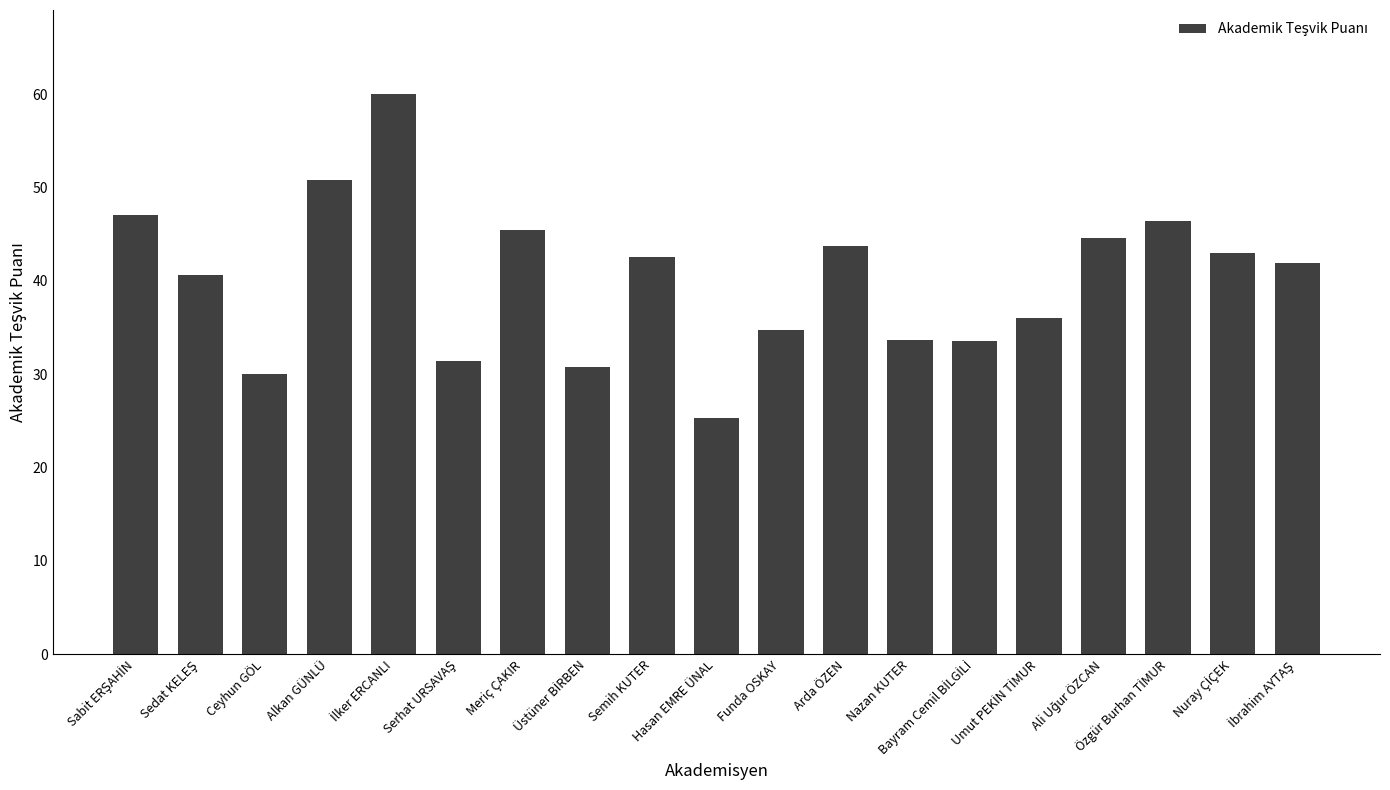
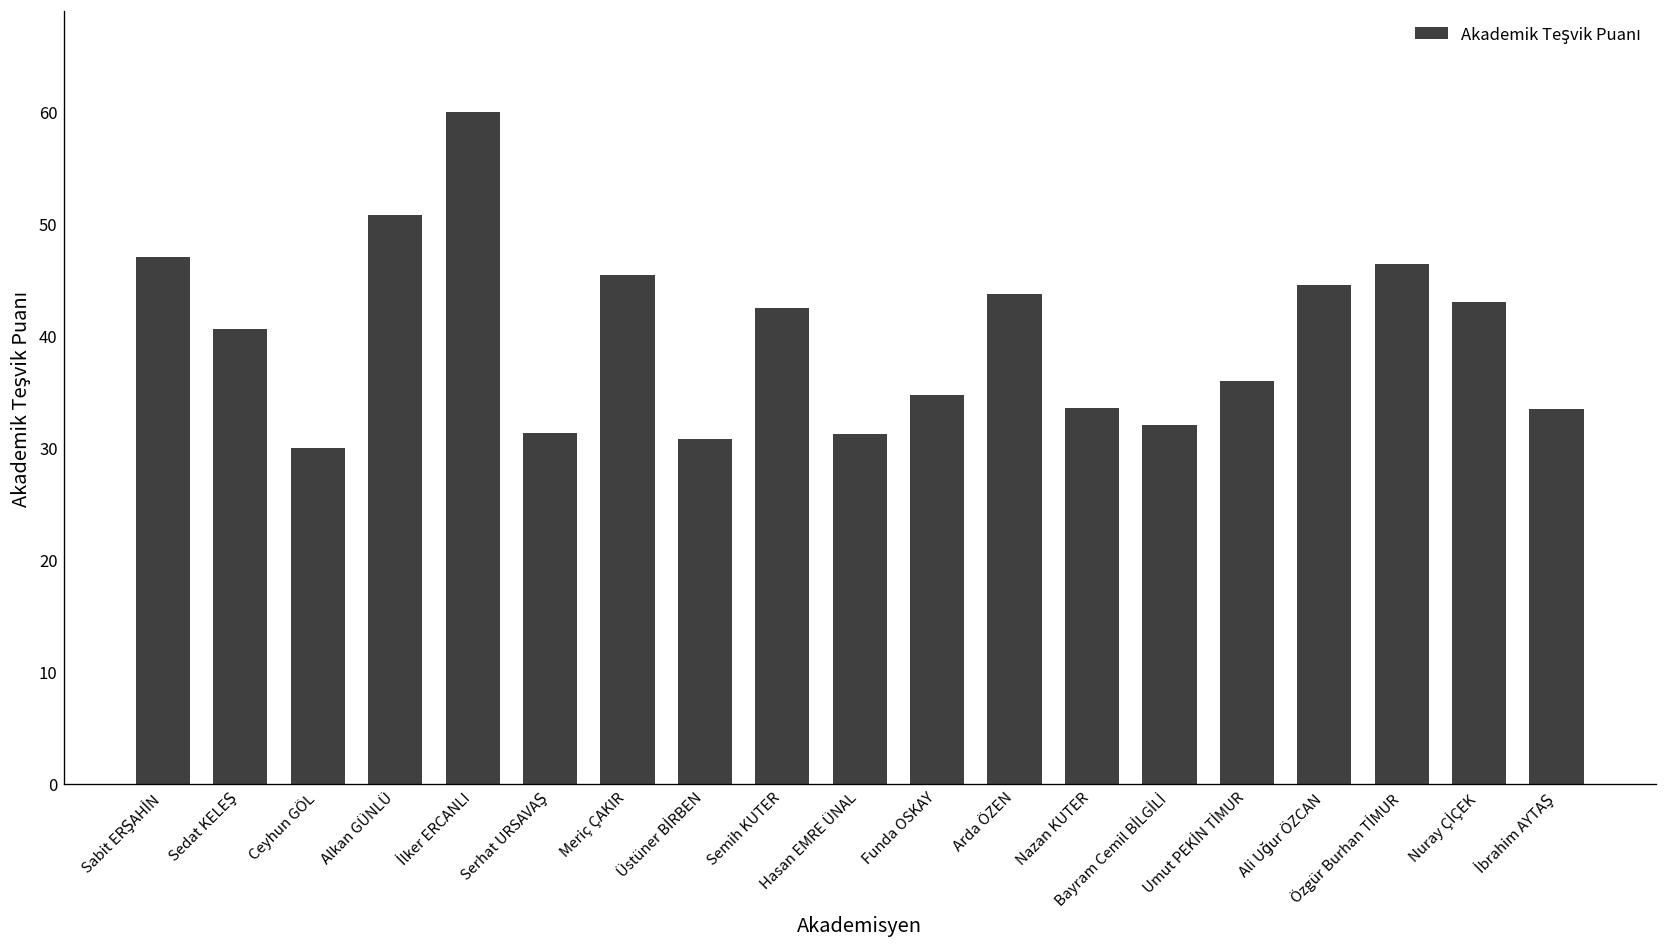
  {
    "Sabit ERŞAHİN": 47,
    "Sedat KELEŞ": 41,
    "Ceyhun GÖL": 30,
    "Alkan GÜNLÜ": 51,
    "İlker ERCANLI": 60,
    "Serhat URSAVAŞ": 31,
    "Meriç ÇAKIR": 45,
    "Üstüner BİRBEN": 31,
    "Semih KUTER": 43,
-   "Hasan EMRE ÜNAL": 25,
+   "Hasan EMRE ÜNAL": 31,
    "Funda OSKAY": 35,
    "Arda ÖZEN": 44,
    "Nazan KUTER": 34,
-   "Bayram Cemil BİLGİLİ": 33,
+   "Bayram Cemil BİLGİLİ": 32,
    "Umut PEKİN TİMUR": 36,
    "Ali Uğur ÖZCAN": 45,
    "Özgür Burhan TİMUR": 46,
    "Nuray ÇİÇEK": 43,
-   "İbrahim AYTAŞ": 42
+   "İbrahim AYTAŞ": 33
  }
